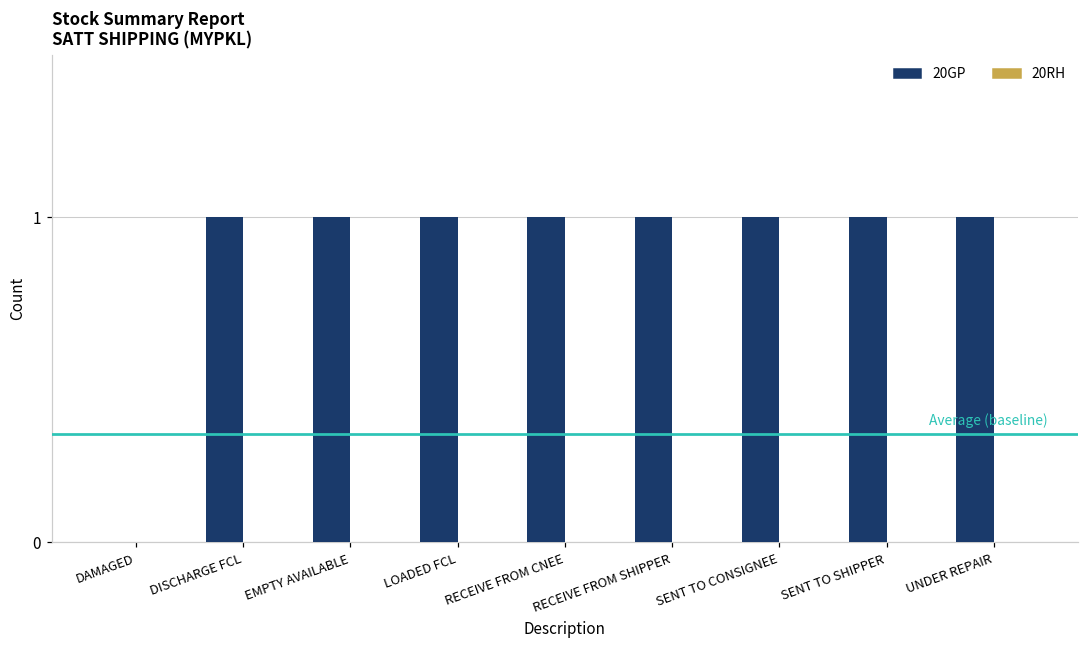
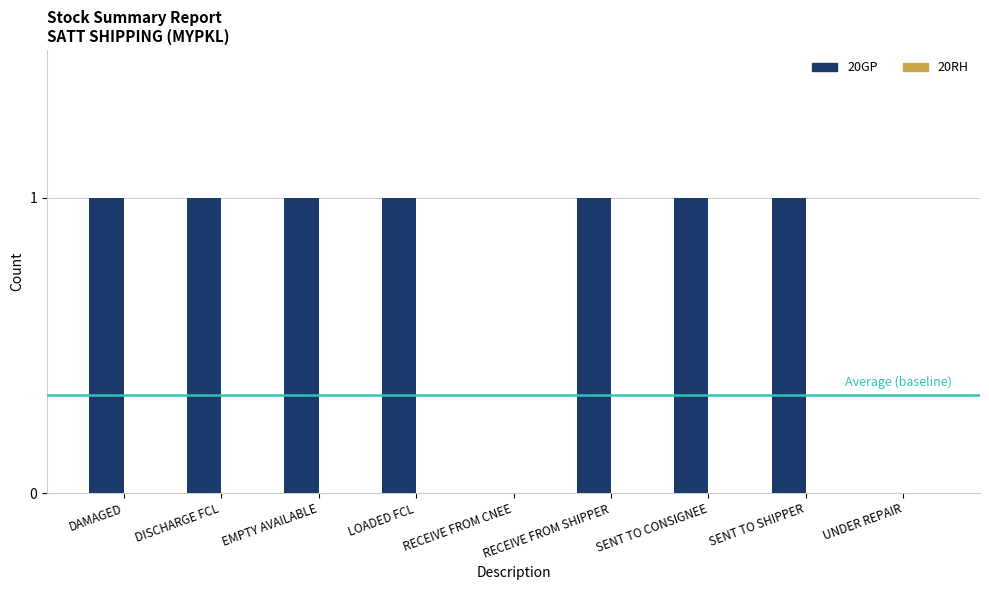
  {
    "20GP": {
-     "DAMAGED": 0,
+     "DAMAGED": 1,
      "DISCHARGE FCL": 1,
      "EMPTY AVAILABLE": 1,
      "LOADED FCL": 1,
-     "RECEIVE FROM CNEE": 1,
+     "RECEIVE FROM CNEE": 0,
      "RECEIVE FROM SHIPPER": 1,
      "SENT TO CONSIGNEE": 1,
      "SENT TO SHIPPER": 1,
-     "UNDER REPAIR": 1
+     "UNDER REPAIR": 0
    },
    "20RH": {
      "DAMAGED": 0,
      "DISCHARGE FCL": 0,
      "EMPTY AVAILABLE": 0,
      "LOADED FCL": 0,
      "RECEIVE FROM CNEE": 0,
      "RECEIVE FROM SHIPPER": 0,
      "SENT TO CONSIGNEE": 0,
      "SENT TO SHIPPER": 0,
      "UNDER REPAIR": 0
    }
  }
